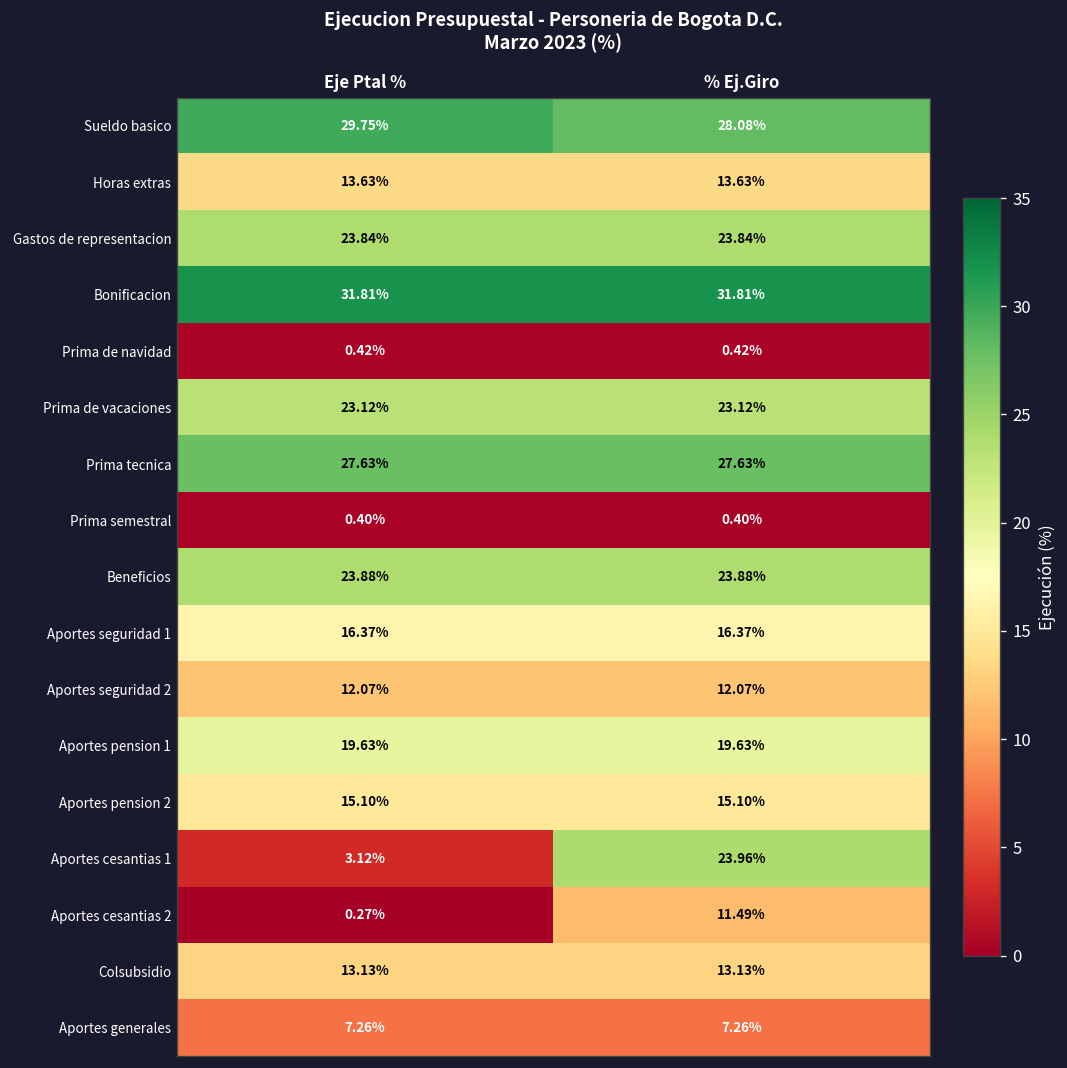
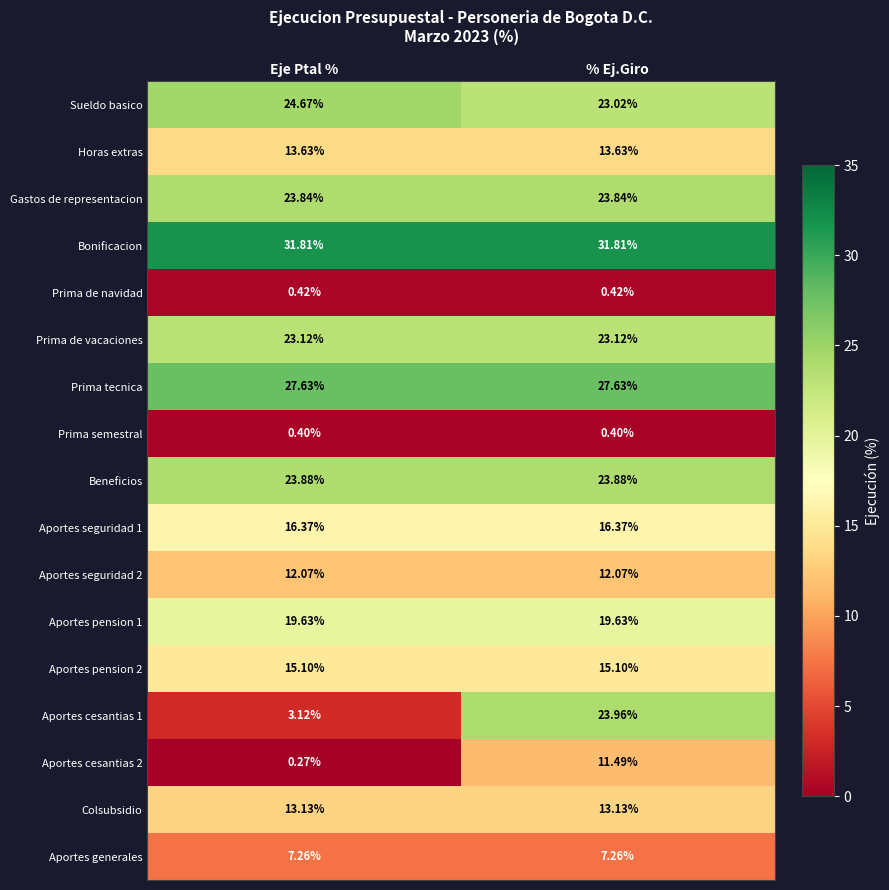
  {
    "Sueldo basico": {
-     "Eje Ptal %": "29.75%",
-     "% Ej.Giro": "28.08%"
+     "Eje Ptal %": "24.67%",
+     "% Ej.Giro": "23.02%"
    },
    "Horas extras": {
      "Eje Ptal %": "13.63%",
      "% Ej.Giro": "13.63%"
    },
    "Gastos de representacion": {
      "Eje Ptal %": "23.84%",
      "% Ej.Giro": "23.84%"
    },
    "Bonificacion": {
      "Eje Ptal %": "31.81%",
      "% Ej.Giro": "31.81%"
    },
    "Prima de navidad": {
      "Eje Ptal %": "0.42%",
      "% Ej.Giro": "0.42%"
    },
    "Prima de vacaciones": {
      "Eje Ptal %": "23.12%",
      "% Ej.Giro": "23.12%"
    },
    "Prima tecnica": {
      "Eje Ptal %": "27.63%",
      "% Ej.Giro": "27.63%"
    },
    "Prima semestral": {
      "Eje Ptal %": "0.40%",
      "% Ej.Giro": "0.40%"
    },
    "Beneficios": {
      "Eje Ptal %": "23.88%",
      "% Ej.Giro": "23.88%"
    },
    "Aportes seguridad 1": {
      "Eje Ptal %": "16.37%",
      "% Ej.Giro": "16.37%"
    },
    "Aportes seguridad 2": {
      "Eje Ptal %": "12.07%",
      "% Ej.Giro": "12.07%"
    },
    "Aportes pension 1": {
      "Eje Ptal %": "19.63%",
      "% Ej.Giro": "19.63%"
    },
    "Aportes pension 2": {
      "Eje Ptal %": "15.10%",
      "% Ej.Giro": "15.10%"
    },
    "Aportes cesantias 1": {
      "Eje Ptal %": "3.12%",
      "% Ej.Giro": "23.96%"
    },
    "Aportes cesantias 2": {
      "Eje Ptal %": "0.27%",
      "% Ej.Giro": "11.49%"
    },
    "Colsubsidio": {
      "Eje Ptal %": "13.13%",
      "% Ej.Giro": "13.13%"
    },
    "Aportes generales": {
      "Eje Ptal %": "7.26%",
      "% Ej.Giro": "7.26%"
    }
  }
